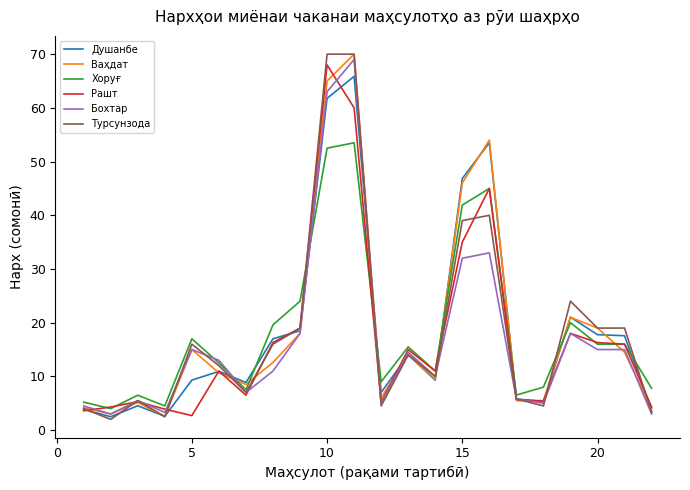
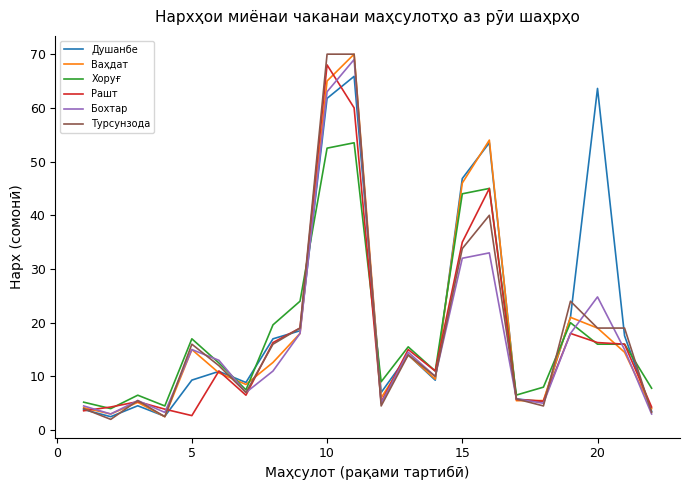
  {
    "Душанбе": {
      "5": 9,
      "10": 62,
      "15": 47,
-     "20": 18
+     "20": 64
    },
    "Ваҳдат": {
      "10": 65,
      "15": 46
    },
    "Хоруғ": {
      "5": 17,
      "10": 53,
-     "15": 42
+     "15": 44
    },
    "Рашт": {
      "5": 3,
      "10": 68,
      "15": 35
    },
    "Бохтар": {
      "10": 63,
      "15": 32,
-     "20": 15
+     "20": 25
    },
    "Турсунзода": {
      "5": 16,
      "10": 70,
-     "15": 39
+     "15": 34
    }
  }
